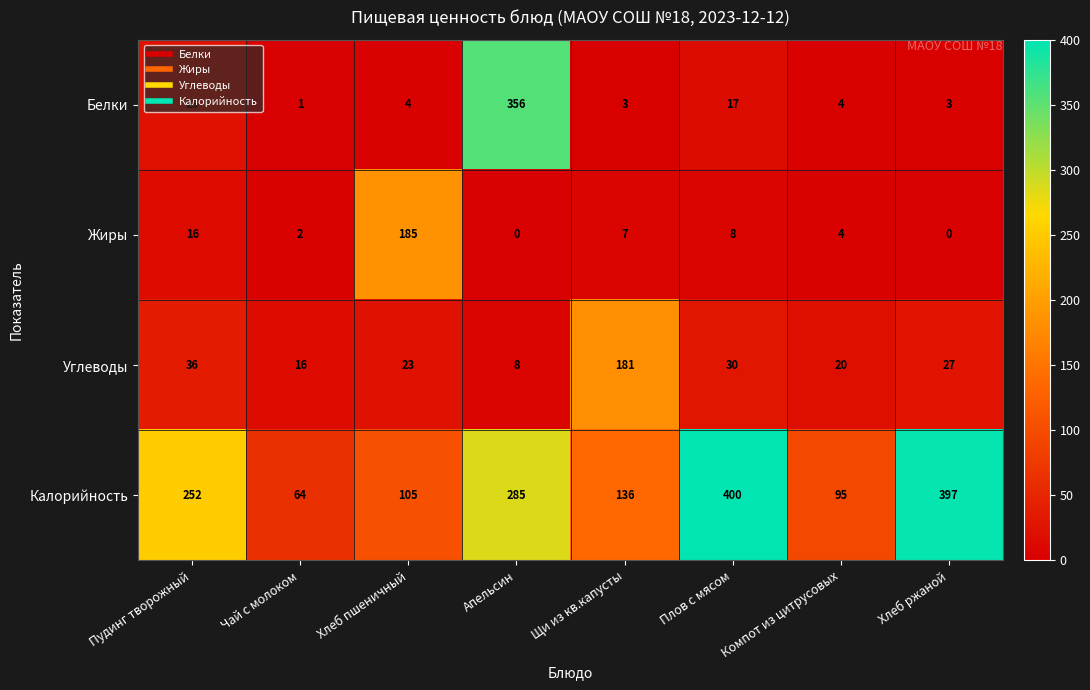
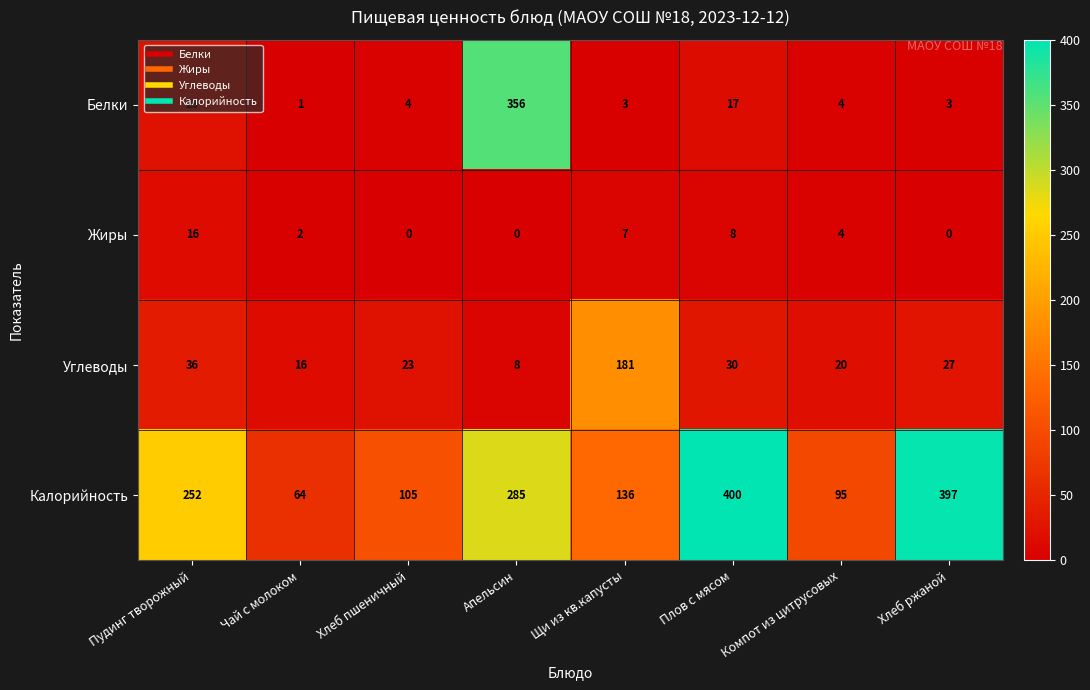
  {
    "Белки": {
      "Чай с молоком": 1,
      "Хлеб пшеничный": 4,
      "Апельсин": 356,
      "Щи из кв.капусты": 3,
      "Плов с мясом": 17,
      "Компот из цитрусовых": 4
    },
    "Жиры": {
      "Пудинг творожный": 16,
      "Чай с молоком": 2,
-     "Хлеб пшеничный": 185,
+     "Хлеб пшеничный": 0,
      "Апельсин": 0,
      "Щи из кв.капусты": 7,
      "Плов с мясом": 8,
      "Компот из цитрусовых": 4,
      "Хлеб ржаной": 0
    },
    "Углеводы": {
      "Пудинг творожный": 36,
      "Чай с молоком": 16,
      "Хлеб пшеничный": 23,
      "Апельсин": 8,
      "Щи из кв.капусты": 181,
      "Плов с мясом": 30,
      "Компот из цитрусовых": 20,
      "Хлеб ржаной": 27
    },
    "Калорийность": {
      "Пудинг творожный": 252,
      "Чай с молоком": 64,
      "Хлеб пшеничный": 105,
      "Апельсин": 285,
      "Щи из кв.капусты": 136,
      "Плов с мясом": 400,
      "Компот из цитрусовых": 95,
      "Хлеб ржаной": 397
    }
  }
